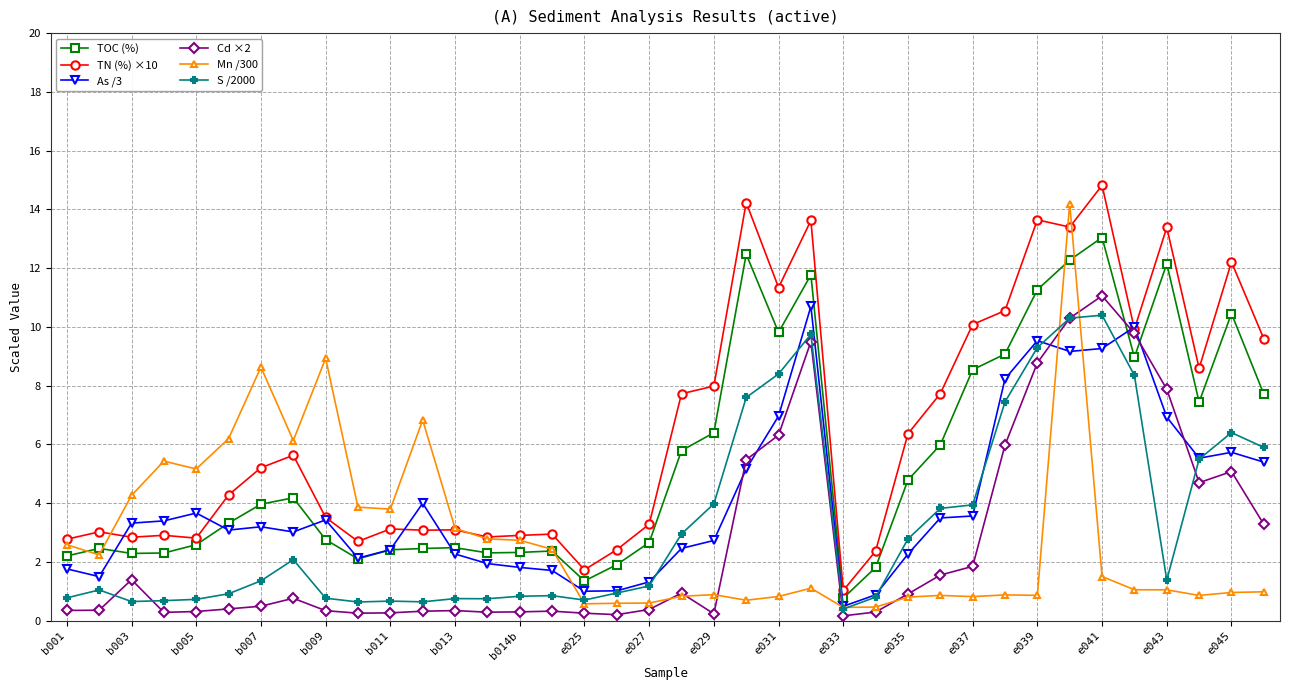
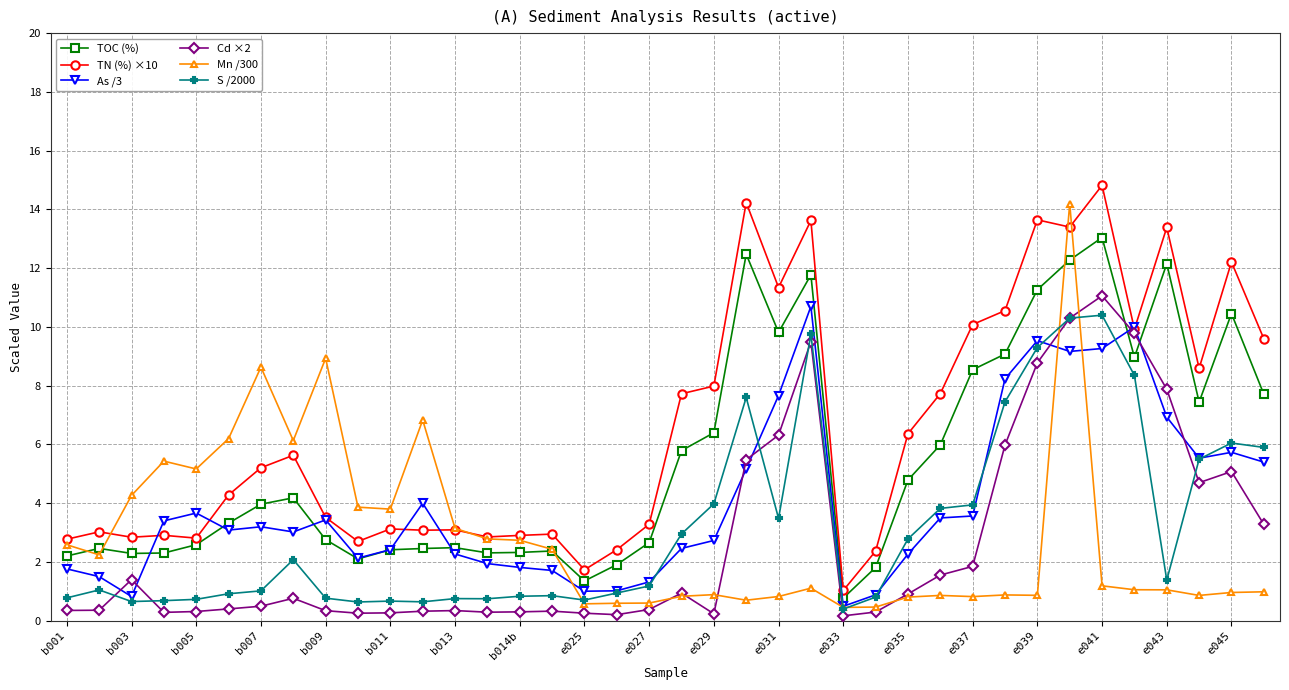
  {
    "TOC (%)": {
      "b001": 2.2,
      "b003": 2.3,
      "b005": 2.6,
      "b007": 4.0,
      "b009": 2.8,
      "b013": 2.5,
      "b014b": 2.3,
      "e025": 1.4,
      "e027": 2.7,
      "e029": 6.4,
      "e031": 9.8,
      "e033": 0.8,
      "e035": 4.8,
      "e037": 8.5,
      "e039": 11.3,
      "e041": 13.0,
      "e043": 12.1,
      "e045": 10.5
    },
    "TN (%) ×10": {
      "b001": 2.8,
      "b003": 2.8,
      "b005": 2.8,
      "b007": 5.2,
      "b011": 3.1,
      "b014b": 2.9,
      "e025": 1.7,
      "e027": 3.3,
      "e029": 8.0,
      "e031": 11.3,
      "e033": 1.0,
      "e035": 6.4,
      "e037": 10.1,
      "e039": 13.6,
      "e041": 14.8,
      "e043": 13.4,
      "e045": 12.2
    },
    "As /3": {
      "b001": 1.8,
-     "b003": 3.3,
+     "b003": 0.8,
      "b005": 3.7,
      "b007": 3.2,
      "b013": 2.3,
      "b014b": 1.8,
      "e025": 1.0,
      "e027": 1.3,
      "e029": 2.7,
-     "e031": 7.0,
+     "e031": 7.7,
      "e035": 2.3,
      "e037": 3.6,
      "e039": 9.5,
      "e041": 9.3,
      "e043": 6.9,
      "e045": 5.7
    },
    "Cd ×2": {
      "b001": 0.4,
      "b003": 1.4,
      "b005": 0.3,
      "b007": 0.5,
      "b009": 0.3,
      "b011": 0.3,
      "b013": 0.3,
      "b014b": 0.3,
      "e025": 0.3,
      "e027": 0.4,
      "e029": 0.2,
      "e031": 6.3,
      "e033": 0.2,
      "e035": 0.9,
      "e037": 1.9,
      "e039": 8.8,
      "e041": 11.1,
      "e043": 7.9,
      "e045": 5.1
    },
    "Mn /300": {
      "b001": 2.6,
      "b003": 4.3,
      "b005": 5.2,
      "b007": 8.6,
      "b009": 8.9,
      "b011": 3.8,
      "b014b": 2.7,
      "e025": 0.6,
      "e027": 0.6,
      "e029": 0.9,
      "e031": 0.8,
      "e035": 0.8,
      "e037": 0.8,
      "e039": 0.9,
-     "e041": 1.5,
+     "e041": 1.2,
      "e043": 1.1,
      "e045": 1.0
    },
    "S /2000": {
      "b001": 0.8,
      "b003": 0.7,
      "b005": 0.7,
-     "b007": 1.4,
+     "b007": 1.0,
      "b009": 0.8,
      "b011": 0.7,
      "b013": 0.8,
      "b014b": 0.8,
      "e025": 0.7,
      "e027": 1.2,
      "e029": 4.0,
-     "e031": 8.4,
+     "e031": 3.5,
      "e035": 2.8,
      "e037": 3.9,
      "e039": 9.3,
      "e041": 10.4,
      "e043": 1.4,
-     "e045": 6.4
+     "e045": 6.1
    }
  }
